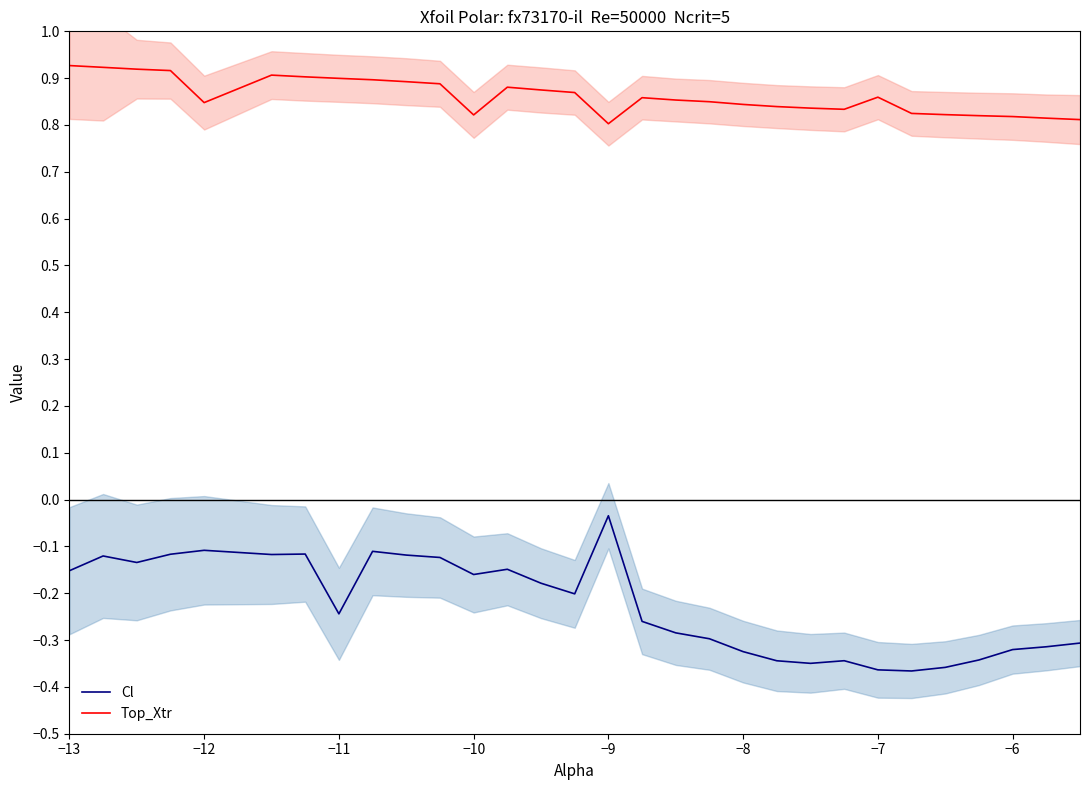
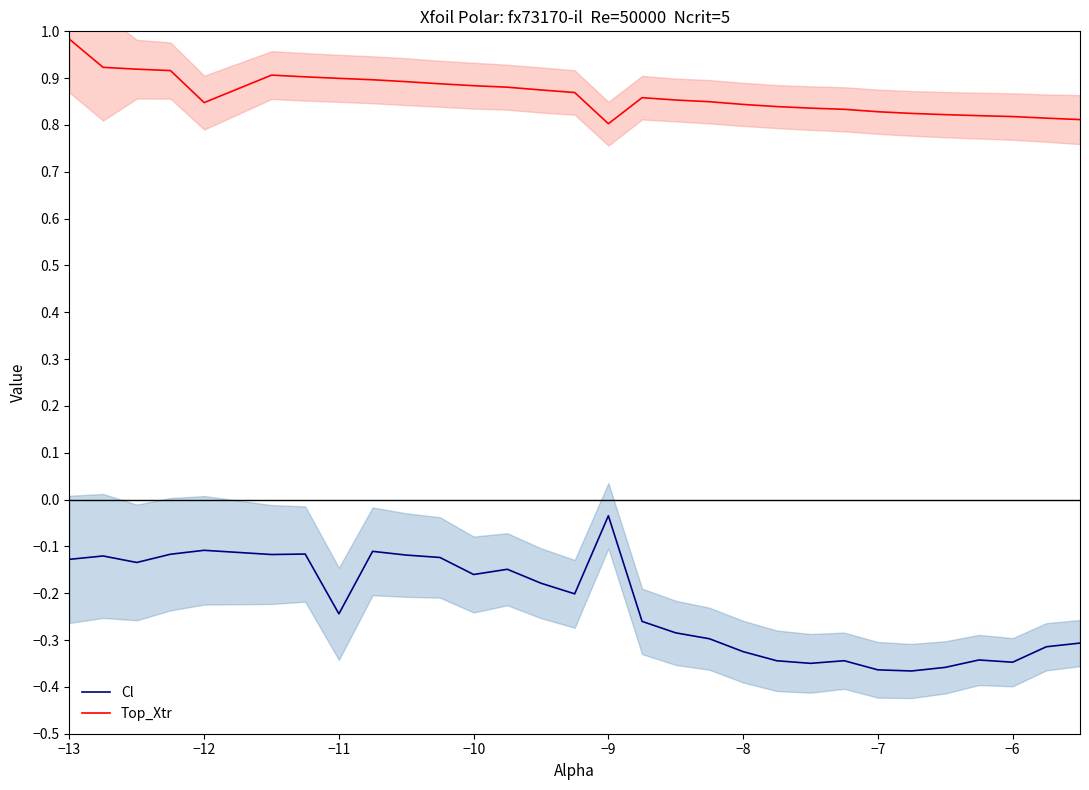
  {
    "Cl": {
-     "−13": -0.15,
+     "−13": -0.13,
      "−12": -0.11,
      "−11": -0.24,
      "−10": -0.16,
      "−9": -0.03,
      "−8": -0.32,
      "−7": -0.36,
-     "−6": -0.32
+     "−6": -0.35
    },
    "Top_Xtr": {
-     "−13": 0.93,
+     "−13": 0.98,
      "−12": 0.85,
      "−11": 0.90,
-     "−10": 0.82,
+     "−10": 0.88,
      "−9": 0.80,
      "−8": 0.84,
-     "−7": 0.86,
+     "−7": 0.83,
      "−6": 0.82
    }
  }
